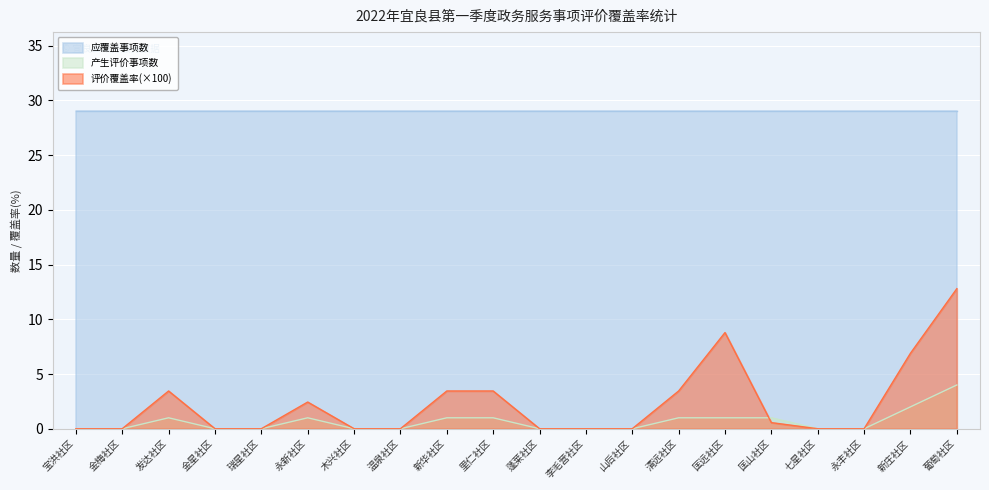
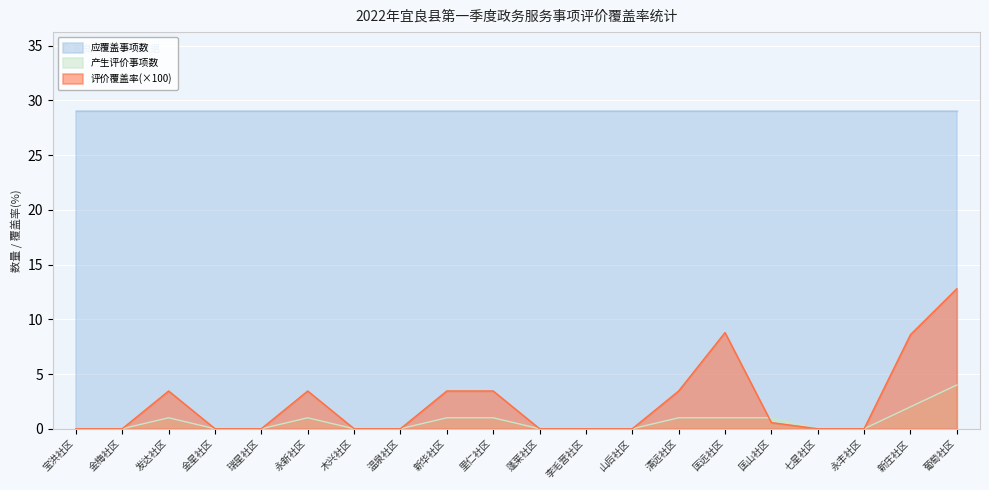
  {
    "评价覆盖率(×100)": {
      "发达社区": 3.5,
-     "永新社区": 2.4,
+     "永新社区": 3.5,
      "新华社区": 3.5,
      "里仁社区": 3.5,
      "清远社区": 3.5,
      "匡远社区": 8.8,
      "匡山社区": 0.6,
-     "新庄社区": 6.9,
+     "新庄社区": 8.6,
      "葡萄社区": 12.8
    }
  }
